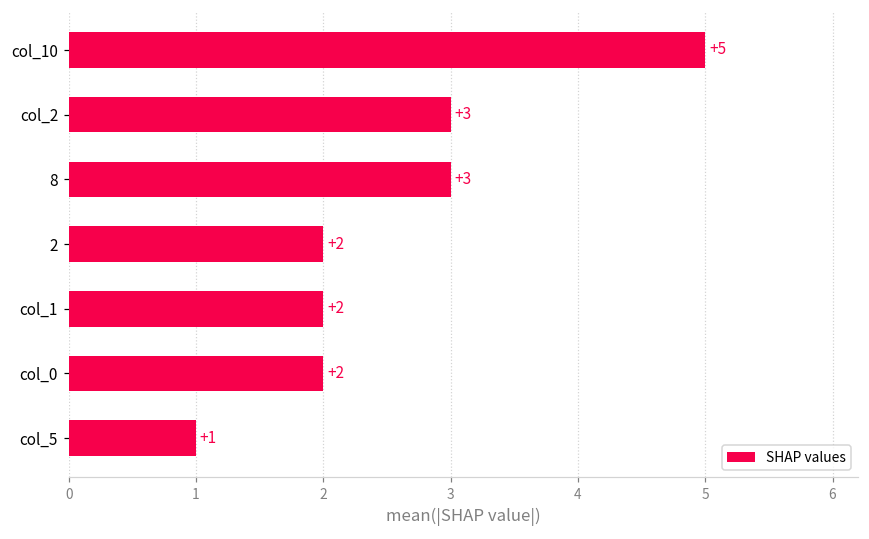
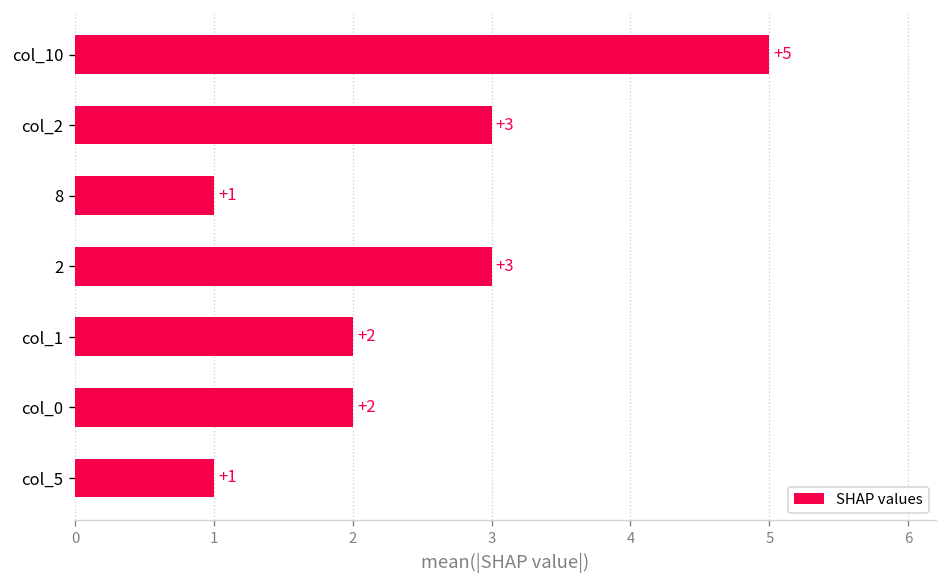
  {
    "col_10": "+5",
    "col_2": "+3",
-   "8": "+3",
-   "2": "+2",
+   "8": "+1",
+   "2": "+3",
    "col_1": "+2",
    "col_0": "+2",
    "col_5": "+1"
  }
